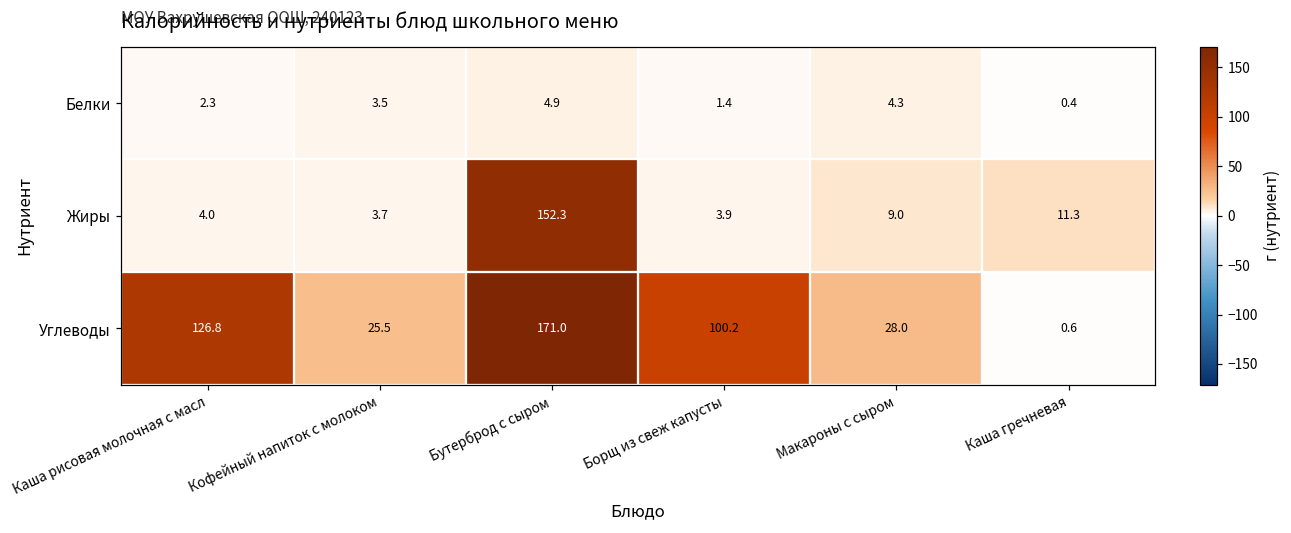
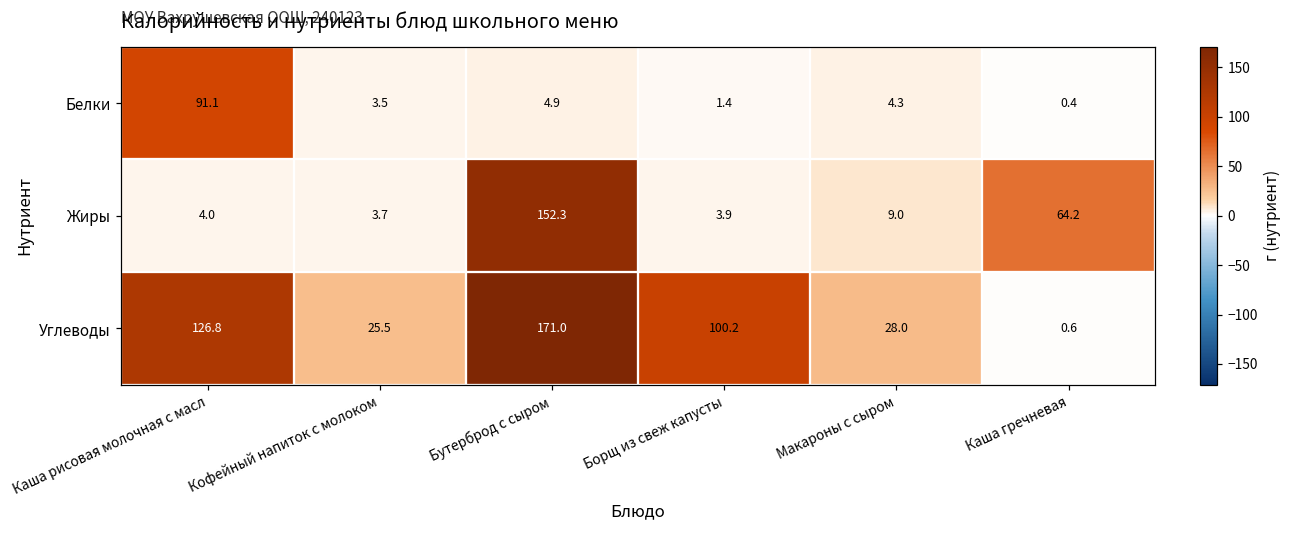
  {
    "Белки": {
-     "Каша рисовая молочная с масл": 2.3,
+     "Каша рисовая молочная с масл": 91.1,
      "Кофейный напиток с молоком": 3.5,
      "Бутерброд с сыром": 4.9,
      "Борщ из свеж капусты": 1.4,
      "Макароны с сыром": 4.3,
      "Каша гречневая": 0.4
    },
    "Жиры": {
      "Каша рисовая молочная с масл": 4.0,
      "Кофейный напиток с молоком": 3.7,
      "Бутерброд с сыром": 152.3,
      "Борщ из свеж капусты": 3.9,
      "Макароны с сыром": 9.0,
-     "Каша гречневая": 11.3
+     "Каша гречневая": 64.2
    },
    "Углеводы": {
      "Каша рисовая молочная с масл": 126.8,
      "Кофейный напиток с молоком": 25.5,
      "Бутерброд с сыром": 171.0,
      "Борщ из свеж капусты": 100.2,
      "Макароны с сыром": 28.0,
      "Каша гречневая": 0.6
    }
  }
